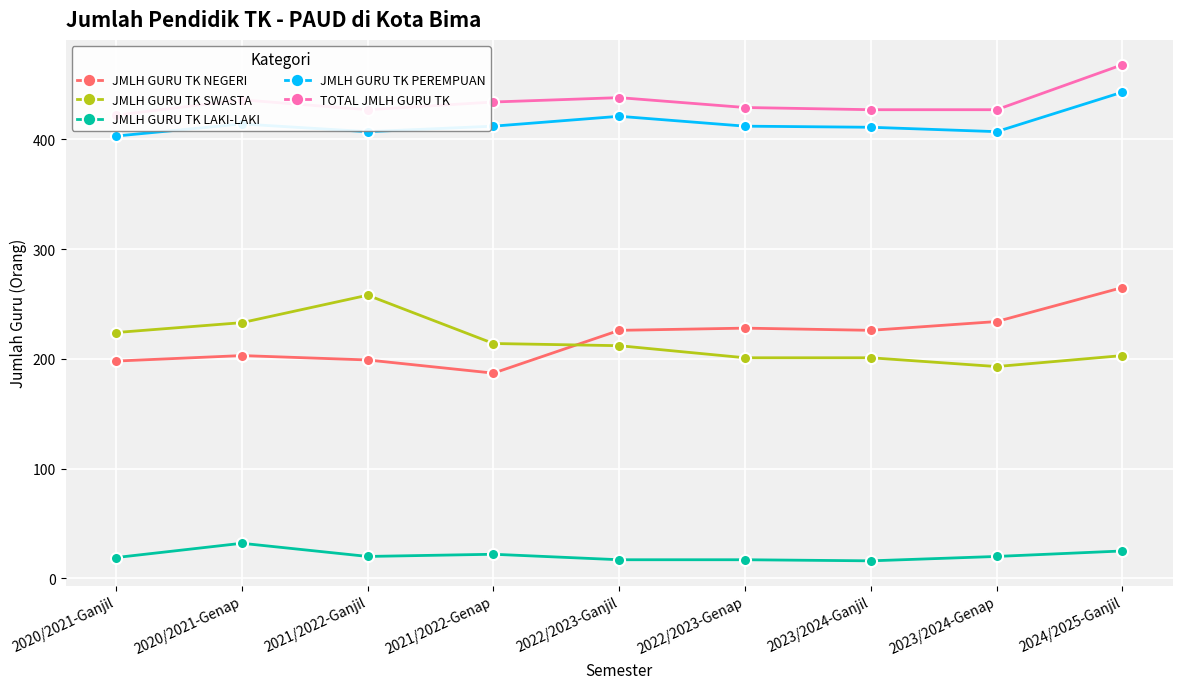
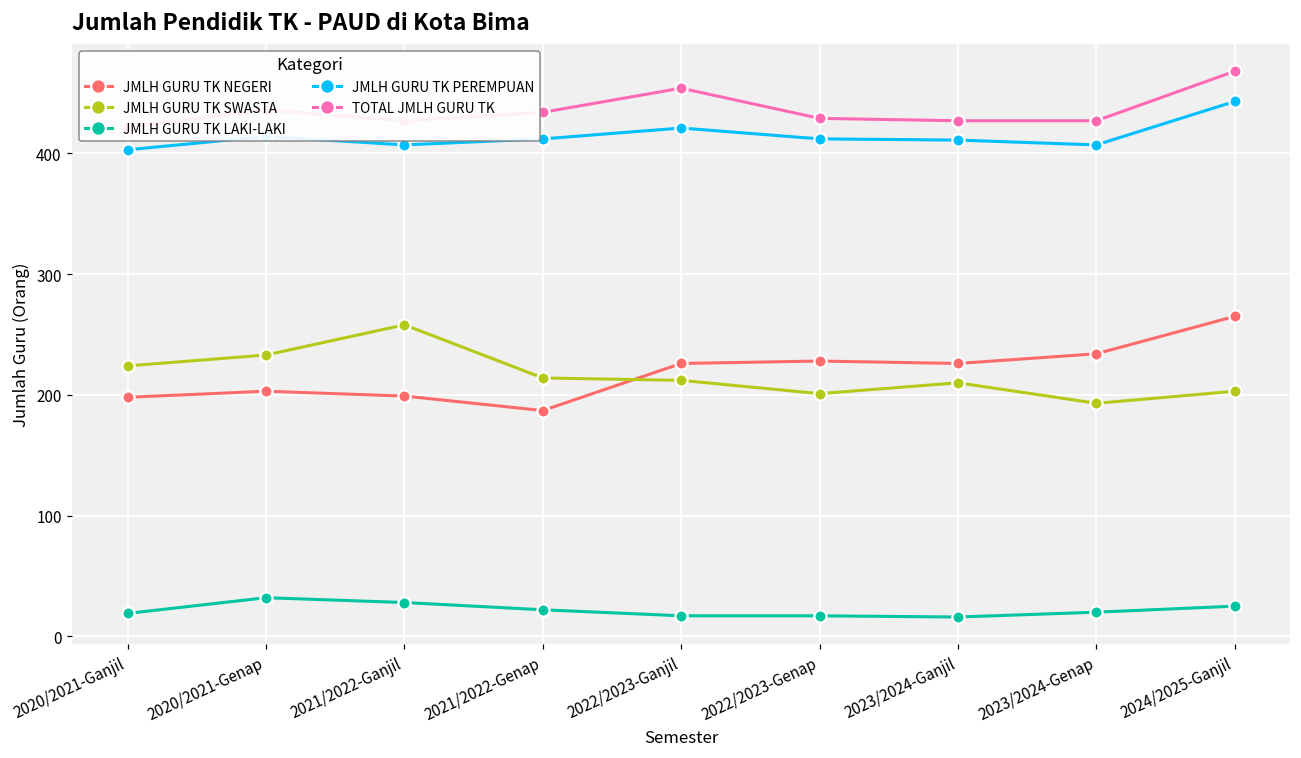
  {
    "JMLH GURU TK NEGERI": {
      "2020/2021-Ganjil": 198,
      "2020/2021-Genap": 203,
      "2021/2022-Ganjil": 199,
      "2021/2022-Genap": 187,
      "2022/2023-Ganjil": 226,
      "2022/2023-Genap": 228,
      "2023/2024-Ganjil": 226,
      "2023/2024-Genap": 234,
      "2024/2025-Ganjil": 265
    },
    "JMLH GURU TK SWASTA": {
      "2020/2021-Ganjil": 224,
      "2020/2021-Genap": 233,
      "2021/2022-Ganjil": 258,
      "2021/2022-Genap": 214,
      "2022/2023-Ganjil": 212,
      "2022/2023-Genap": 201,
-     "2023/2024-Ganjil": 201,
+     "2023/2024-Ganjil": 210,
      "2023/2024-Genap": 193,
      "2024/2025-Ganjil": 203
    },
    "JMLH GURU TK LAKI-LAKI": {
      "2020/2021-Ganjil": 19,
      "2020/2021-Genap": 32,
-     "2021/2022-Ganjil": 20,
+     "2021/2022-Ganjil": 28,
      "2021/2022-Genap": 22,
      "2022/2023-Ganjil": 17,
      "2022/2023-Genap": 17,
      "2023/2024-Ganjil": 16,
      "2023/2024-Genap": 20,
      "2024/2025-Ganjil": 25
    },
    "JMLH GURU TK PEREMPUAN": {
      "2020/2021-Ganjil": 403,
      "2021/2022-Ganjil": 407,
      "2021/2022-Genap": 412,
      "2022/2023-Ganjil": 421,
      "2022/2023-Genap": 412,
      "2023/2024-Ganjil": 411,
      "2023/2024-Genap": 407,
      "2024/2025-Ganjil": 443
    },
    "TOTAL JMLH GURU TK": {
      "2021/2022-Genap": 434,
-     "2022/2023-Ganjil": 438,
+     "2022/2023-Ganjil": 454,
      "2022/2023-Genap": 429,
      "2023/2024-Ganjil": 427,
      "2023/2024-Genap": 427,
      "2024/2025-Ganjil": 468
    }
  }
